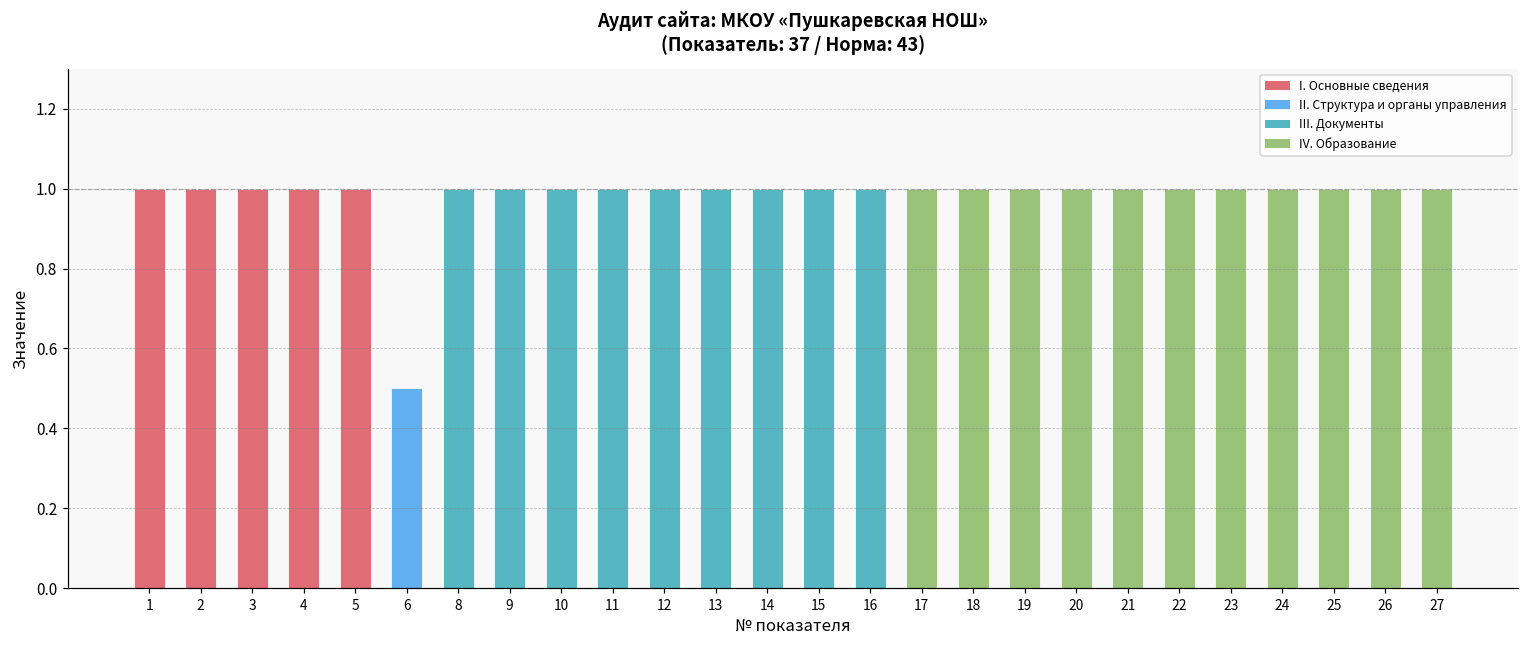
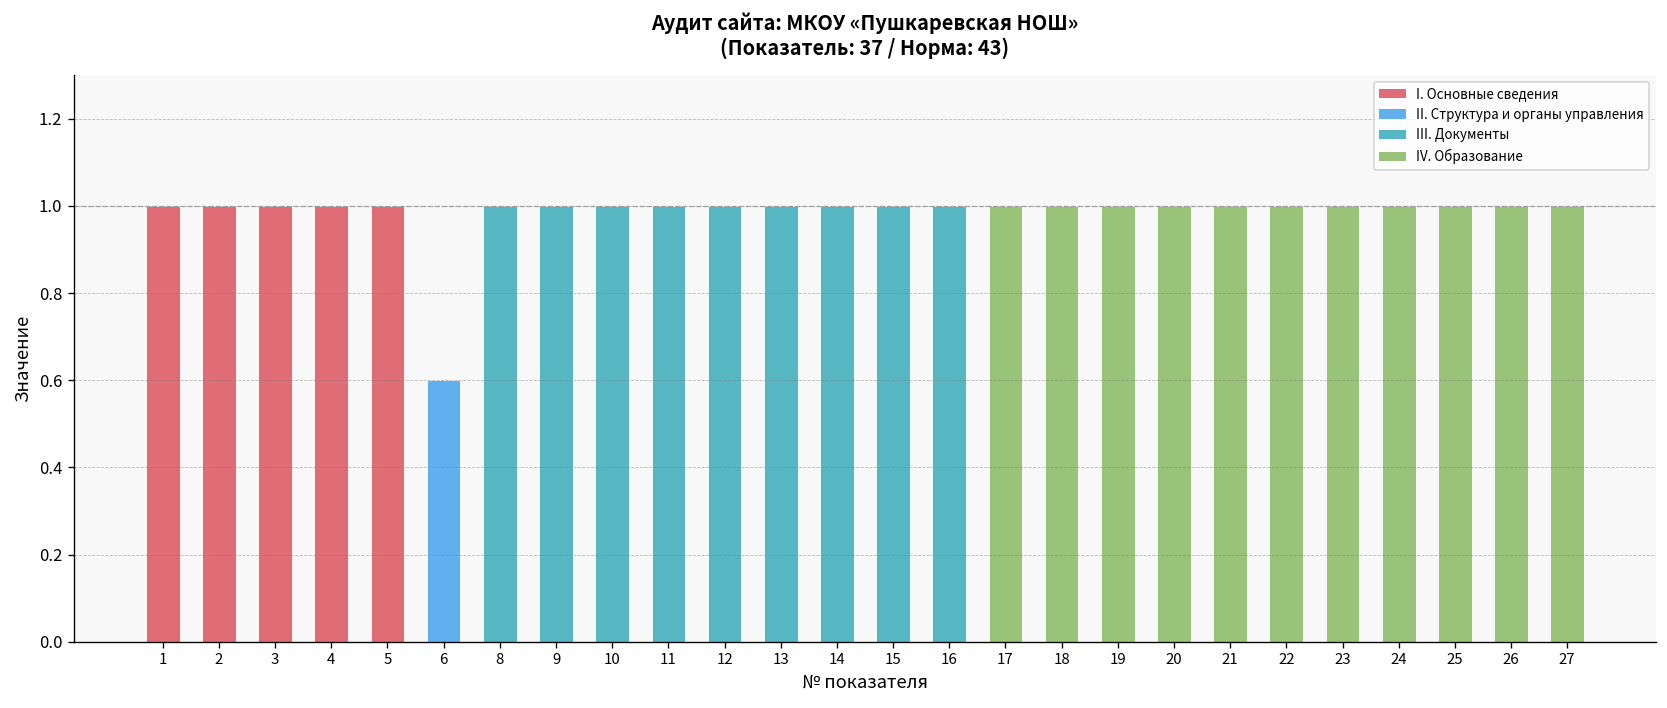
  {
    "1": 1.0,
    "2": 1.0,
    "3": 1.0,
    "4": 1.0,
    "5": 1.0,
-   "6": 0.5,
+   "6": 0.6,
    "8": 1.0,
    "9": 1.0,
    "10": 1.0,
    "11": 1.0,
    "12": 1.0,
    "13": 1.0,
    "14": 1.0,
    "15": 1.0,
    "16": 1.0,
    "17": 1.0,
    "18": 1.0,
    "19": 1.0,
    "20": 1.0,
    "21": 1.0,
    "22": 1.0,
    "23": 1.0,
    "24": 1.0,
    "25": 1.0,
    "26": 1.0,
    "27": 1.0
  }
